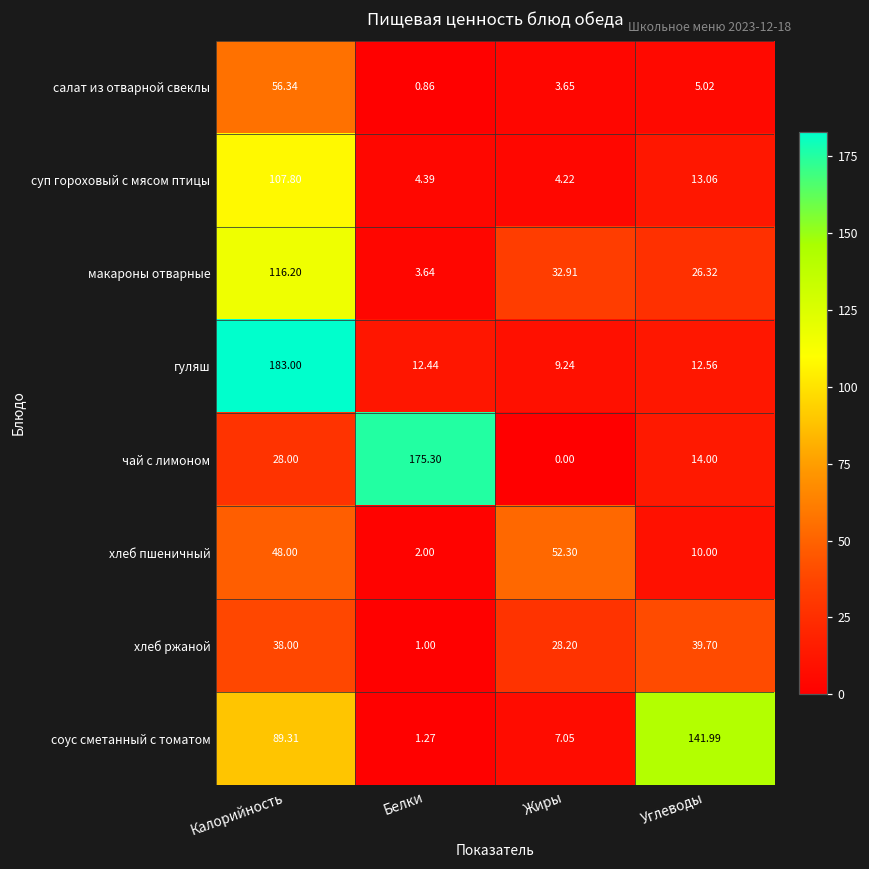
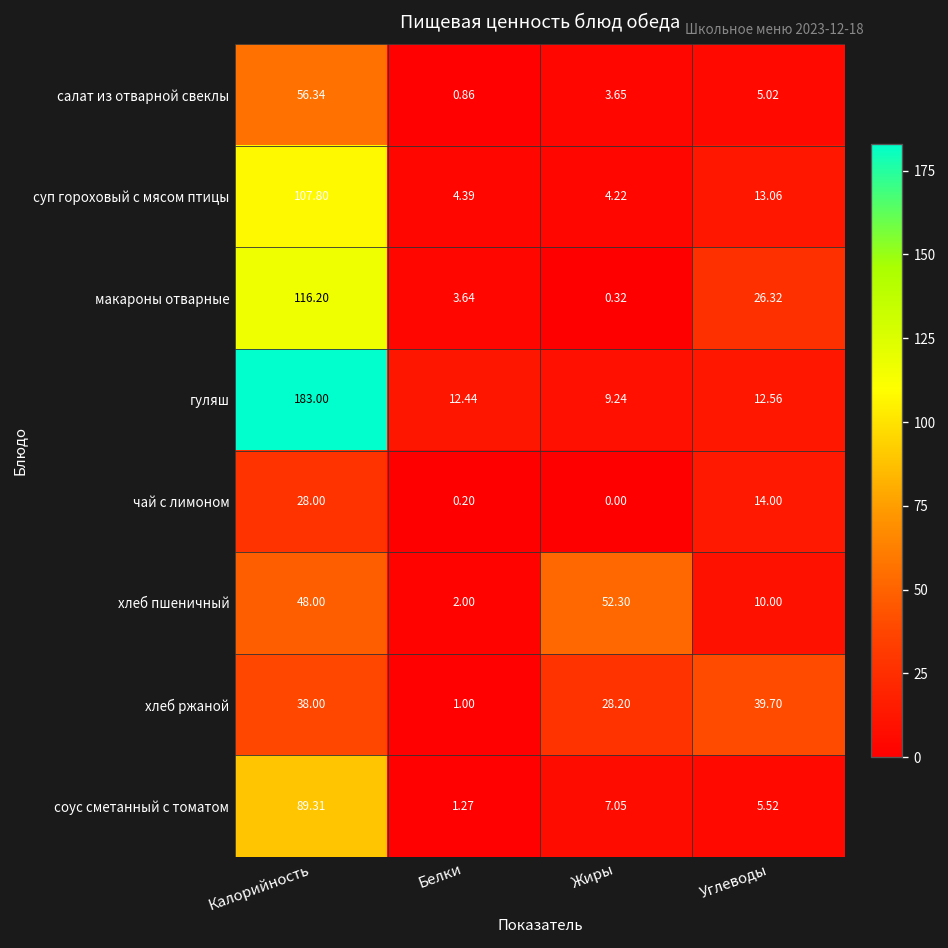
  {
    "салат из отварной свеклы": {
      "Калорийность": 56.34,
      "Белки": 0.86,
      "Жиры": 3.65,
      "Углеводы": 5.02
    },
    "суп гороховый с мясом птицы": {
      "Калорийность": 107.80,
      "Белки": 4.39,
      "Жиры": 4.22,
      "Углеводы": 13.06
    },
    "макароны отварные": {
      "Калорийность": 116.20,
      "Белки": 3.64,
-     "Жиры": 32.91,
+     "Жиры": 0.32,
      "Углеводы": 26.32
    },
    "гуляш": {
      "Калорийность": 183.00,
      "Белки": 12.44,
      "Жиры": 9.24,
      "Углеводы": 12.56
    },
    "чай с лимоном": {
      "Калорийность": 28.00,
-     "Белки": 175.30,
+     "Белки": 0.20,
      "Жиры": 0.00,
      "Углеводы": 14.00
    },
    "хлеб пшеничный": {
      "Калорийность": 48.00,
      "Белки": 2.00,
      "Жиры": 52.30,
      "Углеводы": 10.00
    },
    "хлеб ржаной": {
      "Калорийность": 38.00,
      "Белки": 1.00,
      "Жиры": 28.20,
      "Углеводы": 39.70
    },
    "соус сметанный с томатом": {
      "Калорийность": 89.31,
      "Белки": 1.27,
      "Жиры": 7.05,
-     "Углеводы": 141.99
+     "Углеводы": 5.52
    }
  }
